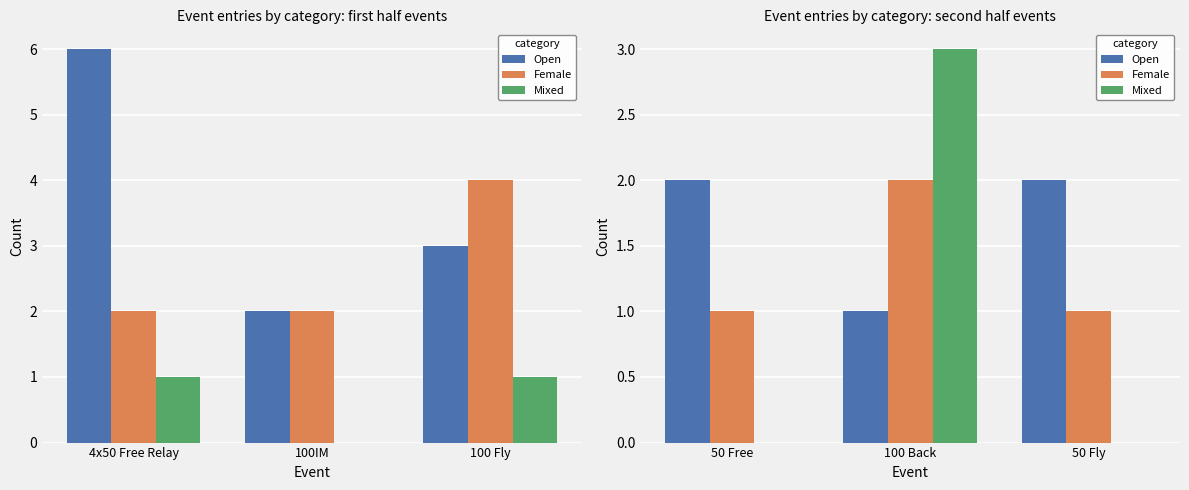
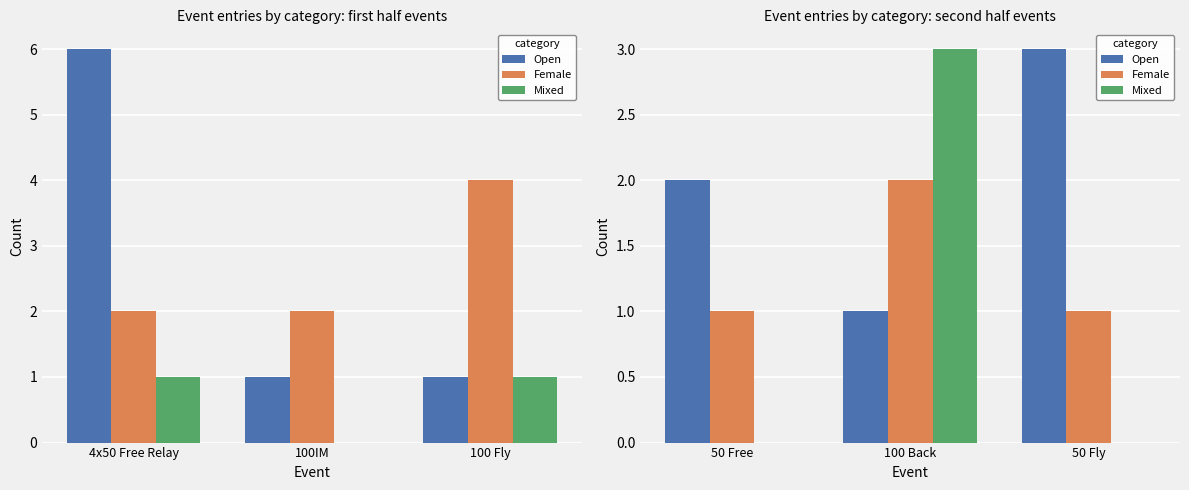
  {
    "Event entries by category: first half events": {
      "Open": {
        "4x50 Free Relay": 6,
-       "100IM": 2,
-       "100 Fly": 3
+       "100IM": 1,
+       "100 Fly": 1
      },
      "Female": {
        "4x50 Free Relay": 2,
        "100IM": 2,
        "100 Fly": 4
      },
      "Mixed": {
        "4x50 Free Relay": 1,
        "100IM": 0,
        "100 Fly": 1
      }
    },
    "Event entries by category: second half events": {
      "Open": {
        "50 Free": 2,
        "100 Back": 1,
-       "50 Fly": 2
+       "50 Fly": 3
      },
      "Female": {
        "50 Free": 1,
        "100 Back": 2,
        "50 Fly": 1
      },
      "Mixed": {
        "50 Free": 0,
        "100 Back": 3,
        "50 Fly": 0
      }
    }
  }
